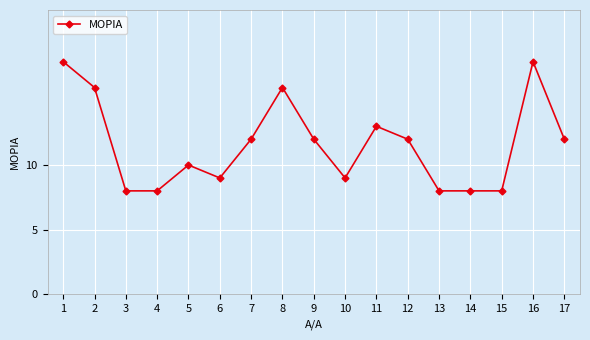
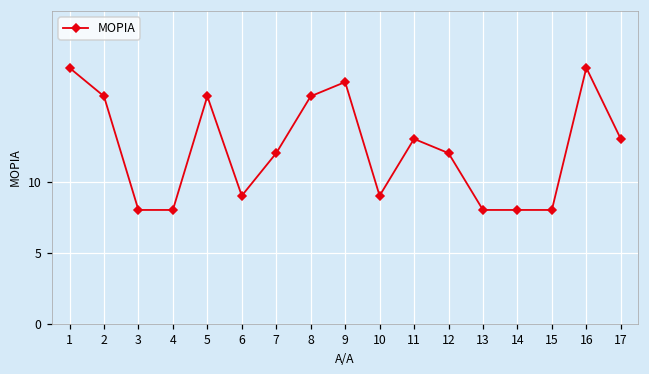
  {
    "1": 18,
    "2": 16,
    "3": 8,
    "4": 8,
-   "5": 10,
+   "5": 16,
    "6": 9,
    "7": 12,
    "8": 16,
-   "9": 12,
+   "9": 17,
    "10": 9,
    "11": 13,
    "12": 12,
    "13": 8,
    "14": 8,
    "15": 8,
    "16": 18,
-   "17": 12
+   "17": 13
  }
